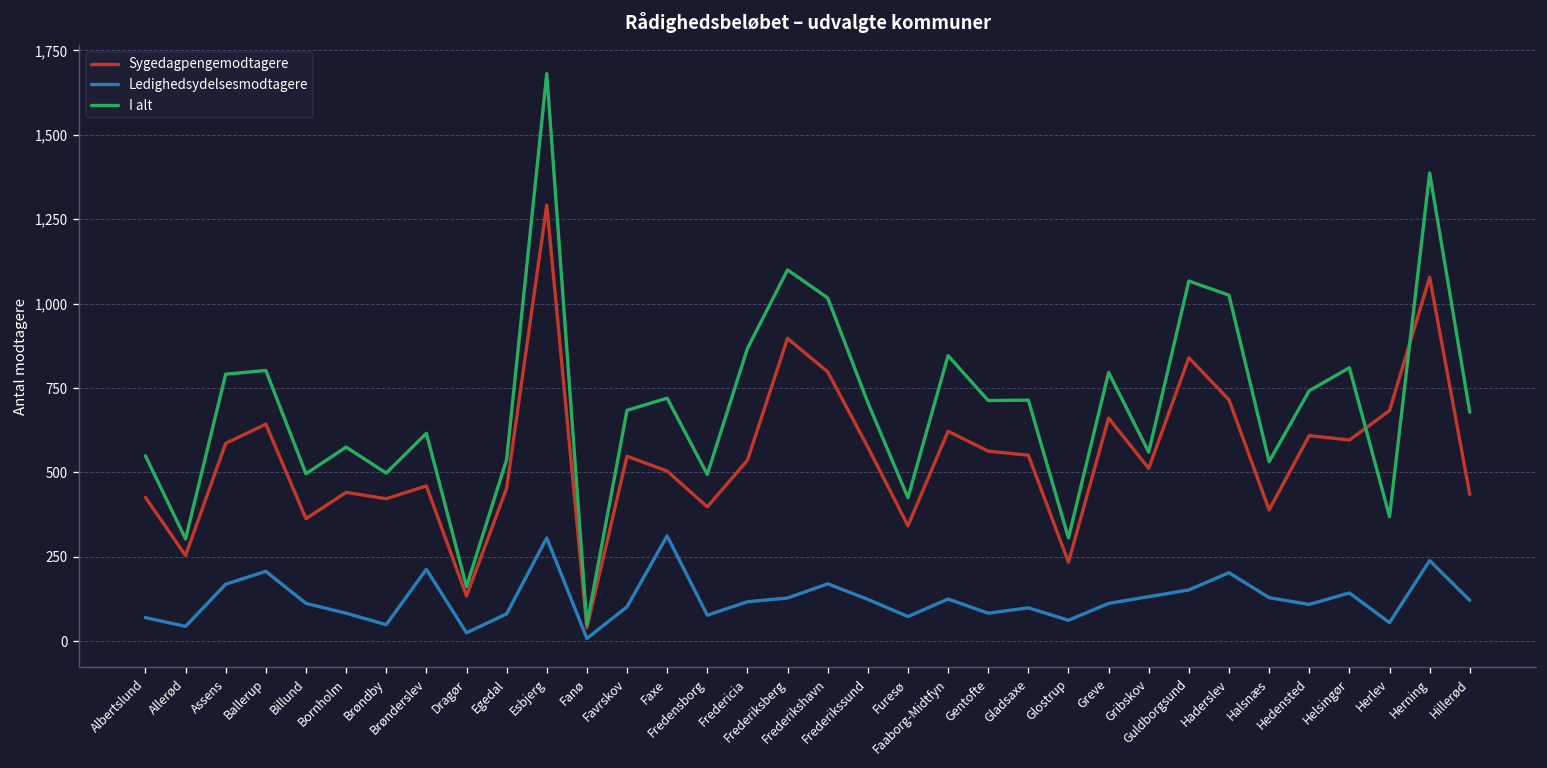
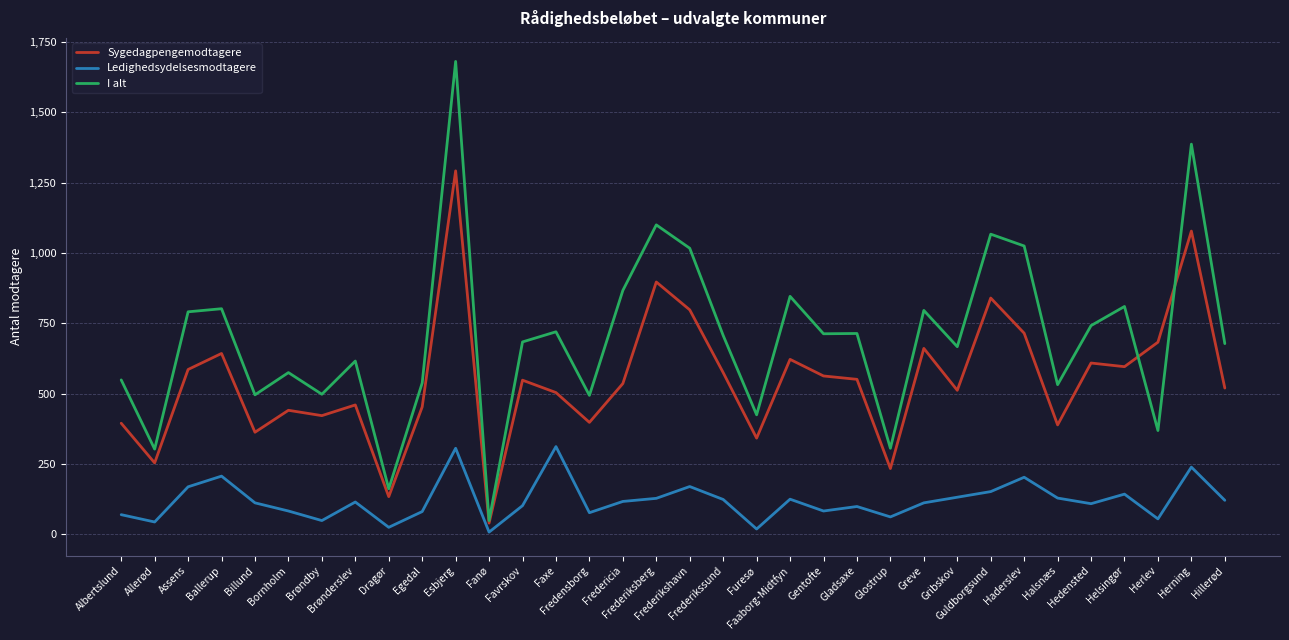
  {
    "Sygedagpengemodtagere": {
-     "Albertslund": "430",
+     "Albertslund": "400",
      "Allerød": "250",
      "Assens": "590",
      "Ballerup": "640",
      "Billund": "360",
      "Bornholm": "440",
      "Brøndby": "420",
      "Brønderslev": "460",
      "Dragør": "130",
      "Egedal": "450",
      "Esbjerg": "1,290",
      "Favrskov": "550",
      "Faxe": "500",
      "Fredensborg": "400",
      "Fredericia": "540",
      "Frederiksberg": "900",
      "Frederikshavn": "800",
      "Frederikssund": "580",
      "Furesø": "340",
      "Faaborg-Midtfyn": "620",
      "Gentofte": "560",
      "Gladsaxe": "550",
      "Glostrup": "230",
      "Greve": "660",
      "Gribskov": "510",
      "Guldborgsund": "840",
      "Haderslev": "720",
      "Halsnæs": "390",
      "Hedensted": "610",
      "Helsingør": "600",
      "Herlev": "680",
      "Herning": "1,080",
-     "Hillerød": "440"
+     "Hillerød": "520"
    },
    "Ledighedsydelsesmodtagere": {
      "Albertslund": "70",
      "Allerød": "40",
      "Assens": "170",
      "Ballerup": "210",
      "Billund": "110",
      "Bornholm": "80",
      "Brøndby": "50",
-     "Brønderslev": "210",
+     "Brønderslev": "120",
      "Dragør": "30",
      "Egedal": "80",
      "Esbjerg": "310",
      "Fanø": "10",
      "Favrskov": "100",
      "Faxe": "310",
      "Fredensborg": "80",
      "Fredericia": "120",
      "Frederiksberg": "130",
      "Frederikshavn": "170",
      "Frederikssund": "120",
-     "Furesø": "70",
+     "Furesø": "20",
      "Faaborg-Midtfyn": "130",
      "Gentofte": "80",
      "Gladsaxe": "100",
      "Glostrup": "60",
      "Greve": "110",
      "Gribskov": "130",
      "Guldborgsund": "150",
      "Haderslev": "200",
      "Halsnæs": "130",
      "Hedensted": "110",
      "Helsingør": "140",
      "Herlev": "60",
      "Herning": "240",
      "Hillerød": "120"
    },
    "I alt": {
      "Albertslund": "550",
      "Allerød": "300",
      "Assens": "790",
      "Ballerup": "800",
      "Billund": "500",
      "Bornholm": "580",
      "Brøndby": "500",
      "Brønderslev": "620",
      "Dragør": "160",
      "Egedal": "540",
      "Esbjerg": "1,680",
      "Favrskov": "680",
      "Faxe": "720",
      "Fredensborg": "490",
      "Fredericia": "870",
      "Frederiksberg": "1,100",
      "Frederikshavn": "1,020",
      "Frederikssund": "710",
      "Furesø": "430",
      "Faaborg-Midtfyn": "850",
      "Gentofte": "710",
      "Gladsaxe": "710",
      "Glostrup": "310",
      "Greve": "800",
-     "Gribskov": "560",
+     "Gribskov": "670",
      "Guldborgsund": "1,070",
      "Haderslev": "1,030",
      "Halsnæs": "530",
      "Hedensted": "740",
      "Helsingør": "810",
      "Herlev": "370",
      "Herning": "1,390",
      "Hillerød": "680"
    }
  }
